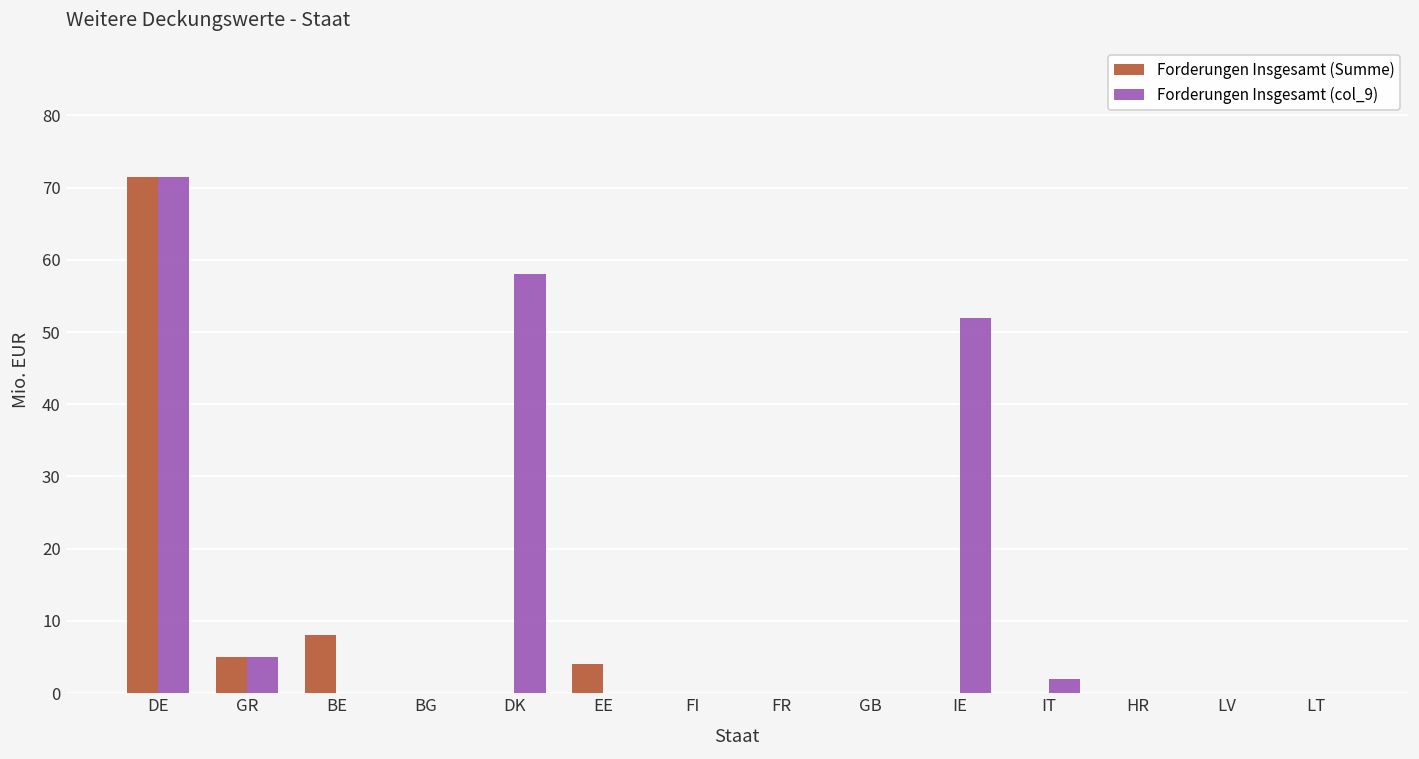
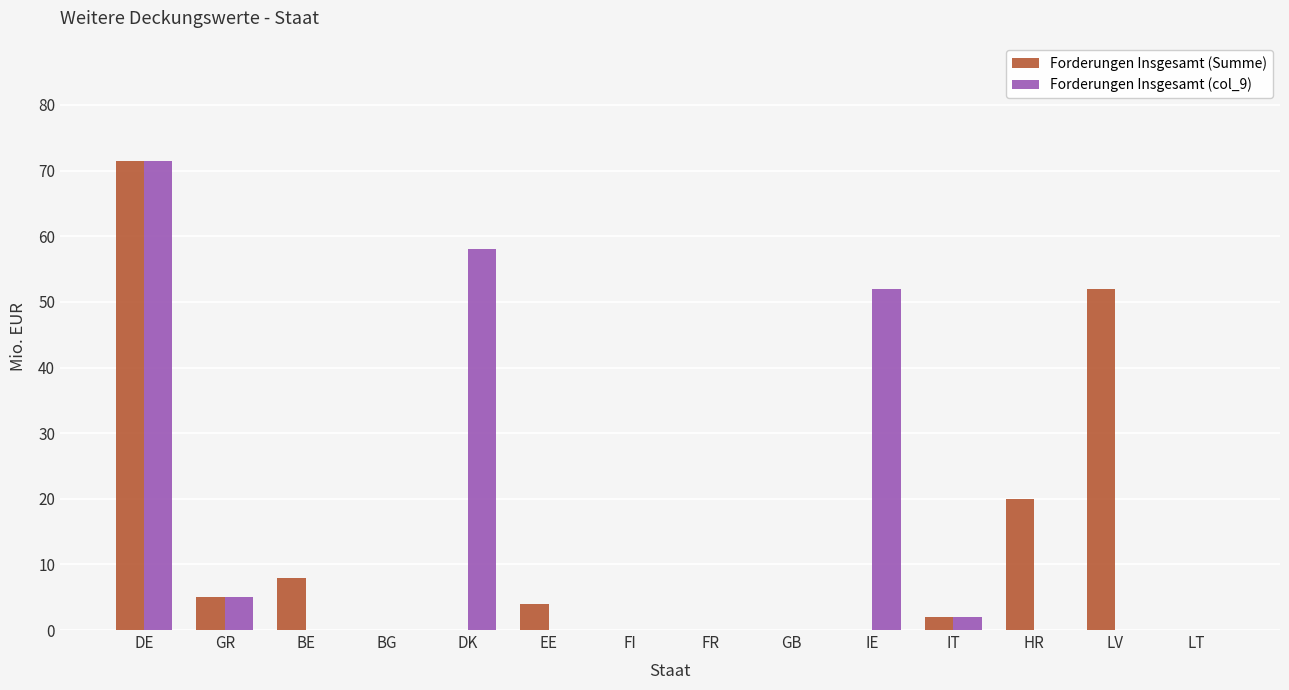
  {
    "Forderungen Insgesamt (Summe)": {
      "DE": 72,
      "GR": 5,
      "BE": 8,
      "BG": 0,
      "DK": 0,
      "EE": 4,
      "FI": 0,
      "FR": 0,
      "GB": 0,
      "IE": 0,
-     "IT": 0,
-     "HR": 0,
-     "LV": 0,
+     "IT": 2,
+     "HR": 20,
+     "LV": 52,
      "LT": 0
    },
    "Forderungen Insgesamt (col_9)": {
      "DE": 72,
      "GR": 5,
      "BE": 0,
      "BG": 0,
      "DK": 58,
      "EE": 0,
      "FI": 0,
      "FR": 0,
      "GB": 0,
      "IE": 52,
      "IT": 2,
      "HR": 0,
      "LV": 0,
      "LT": 0
    }
  }
